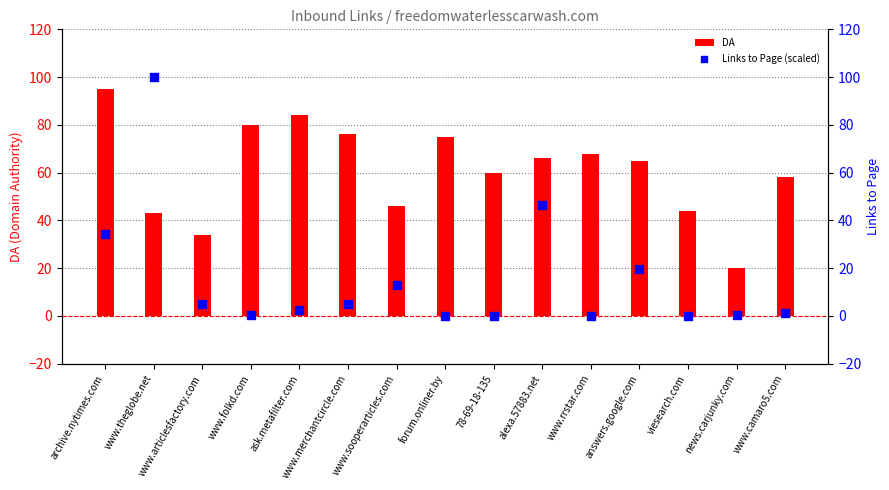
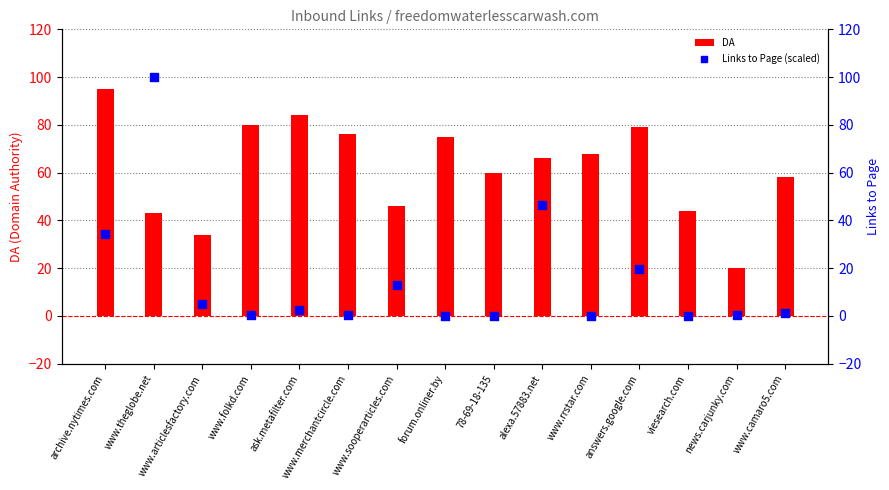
  {
    "DA": {
      "archive.nytimes.com": 95,
      "www.theglobe.net": 43,
      "www.articlesfactory.com": 34,
      "www.folkd.com": 80,
      "ask.metafilter.com": 84,
      "www.merchantcircle.com": 76,
      "www.sooperarticles.com": 46,
      "forum.onliner.by": 75,
      "78-69-18-135": 60,
      "alexa.57883.net": 66,
      "www.rrstar.com": 68,
-     "answers.google.com": 65,
+     "answers.google.com": 79,
      "viesearch.com": 44,
      "news.carjunky.com": 20,
      "www.camaro5.com": 58
    },
    "Links to Page (scaled)": {
-     "www.merchantcircle.com": 5
+     "www.merchantcircle.com": 0
    }
  }
